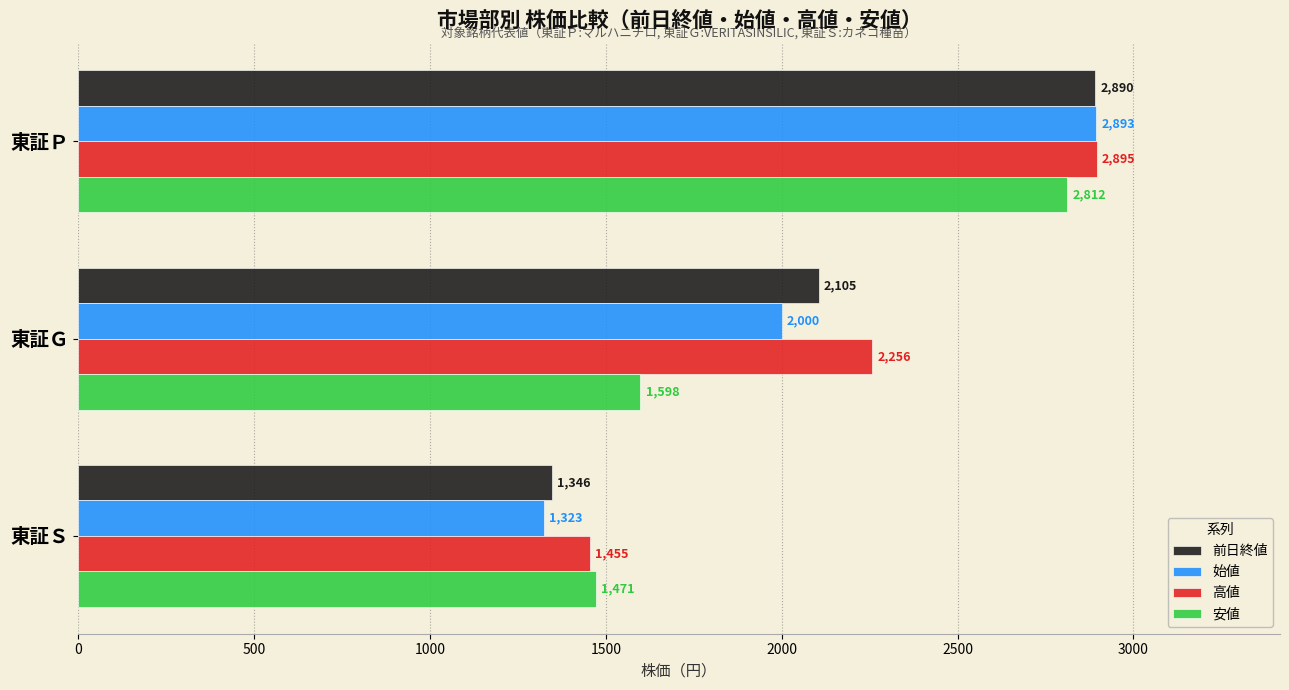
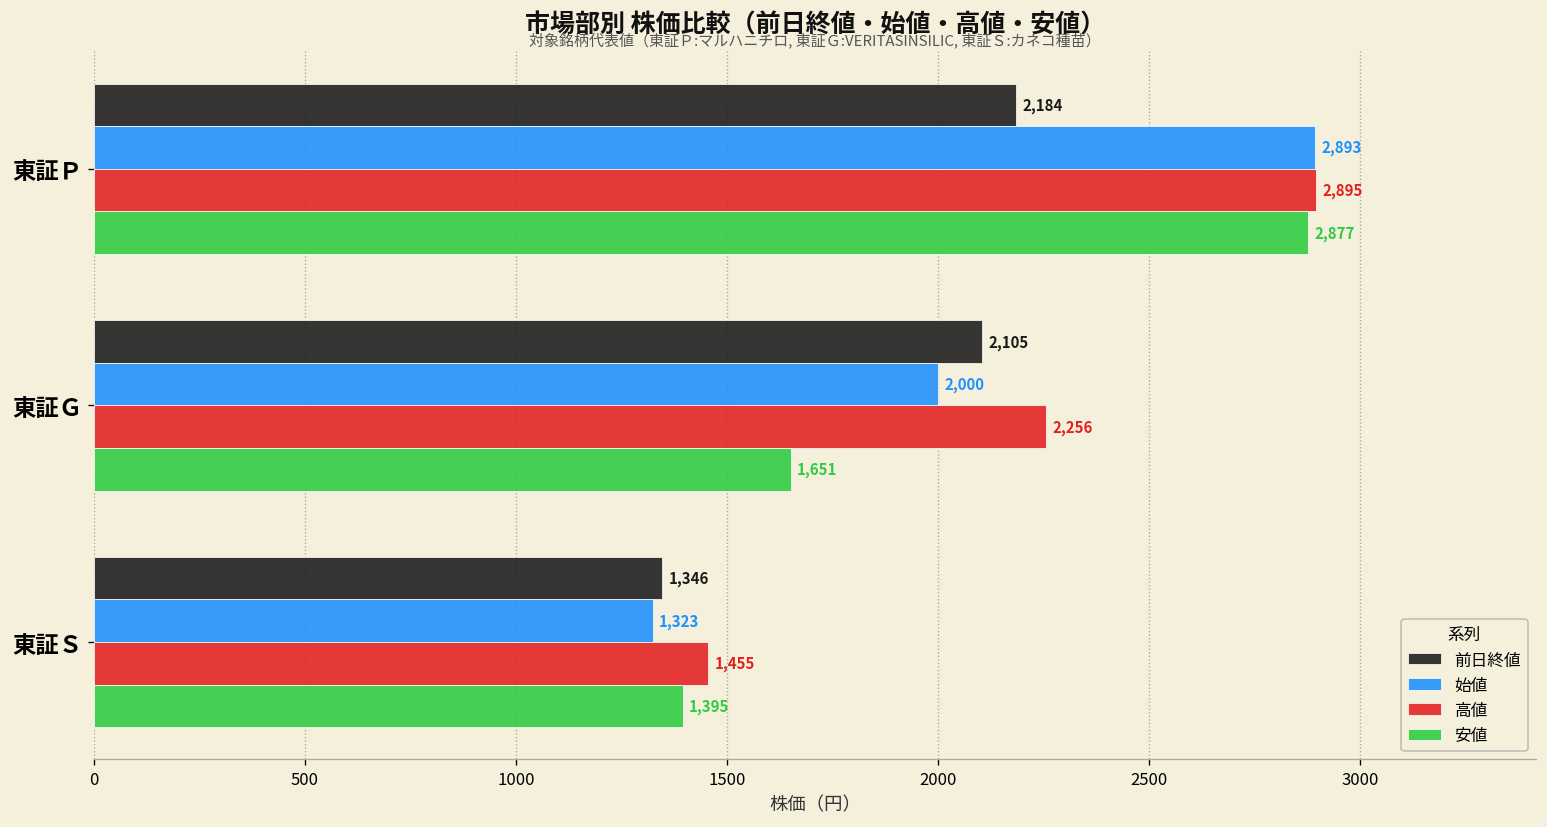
  {
    "前日終値": {
-     "東証Ｐ": "2,890",
+     "東証Ｐ": "2,184",
      "東証Ｇ": "2,105"
    },
    "始値": {
      "東証Ｐ": "2,893",
      "東証Ｇ": "2,000"
    },
    "高値": {
      "東証Ｐ": "2,895",
      "東証Ｓ": "1,455"
    },
    "安値": {
-     "東証Ｐ": "2,812",
-     "東証Ｇ": "1,598",
-     "東証Ｓ": "1,471"
+     "東証Ｐ": "2,877",
+     "東証Ｇ": "1,651",
+     "東証Ｓ": "1,395"
    }
  }
